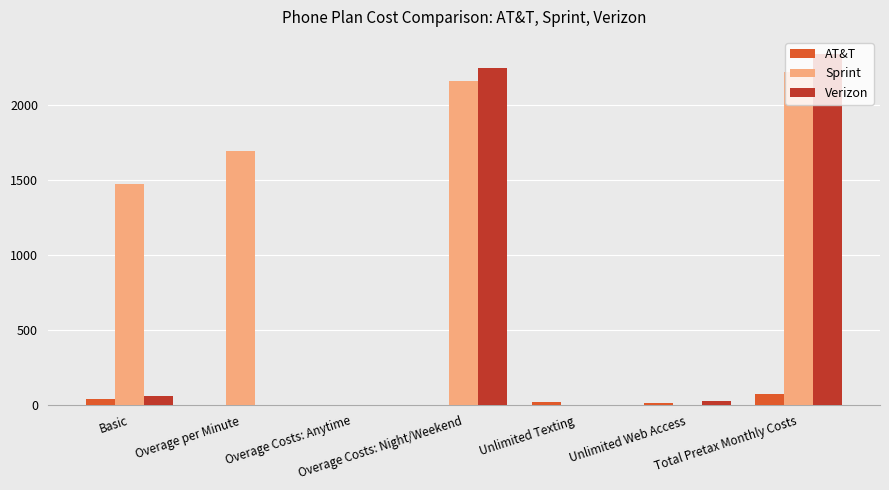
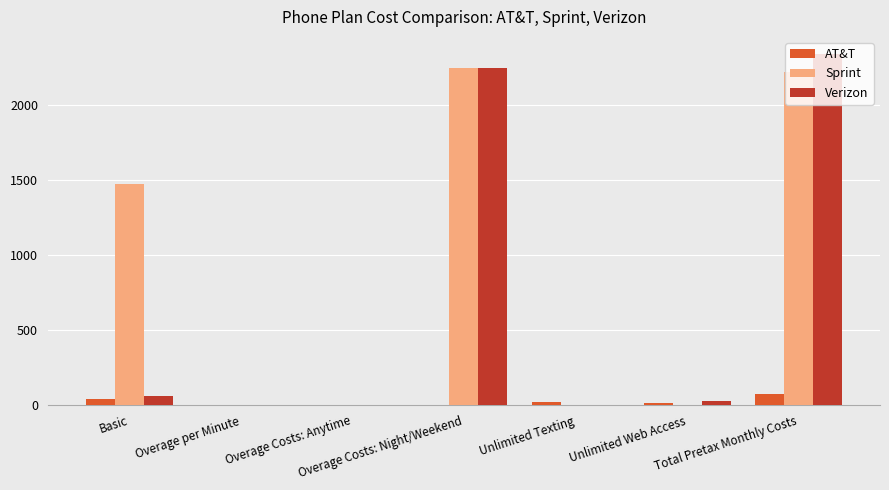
  {
    "Sprint": {
      "Basic": 1480,
-     "Overage per Minute": 1700,
-     "Overage Costs: Night/Weekend": 2170,
+     "Overage per Minute": 0,
+     "Overage Costs: Night/Weekend": 2250,
      "Unlimited Texting": 0,
      "Unlimited Web Access": 0
    }
  }
